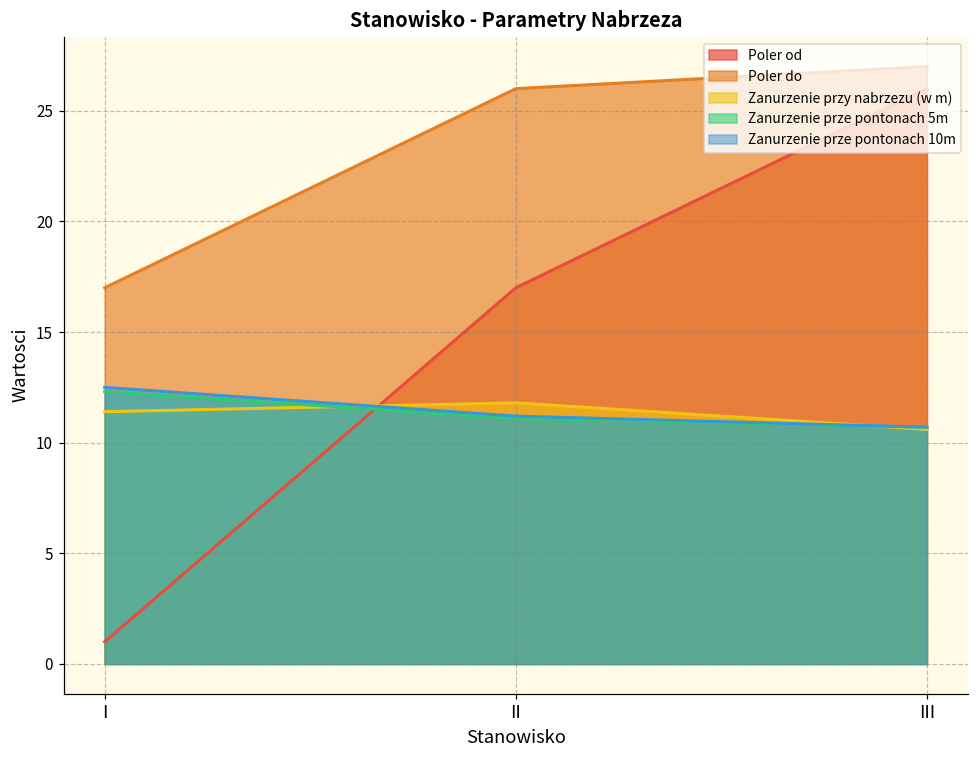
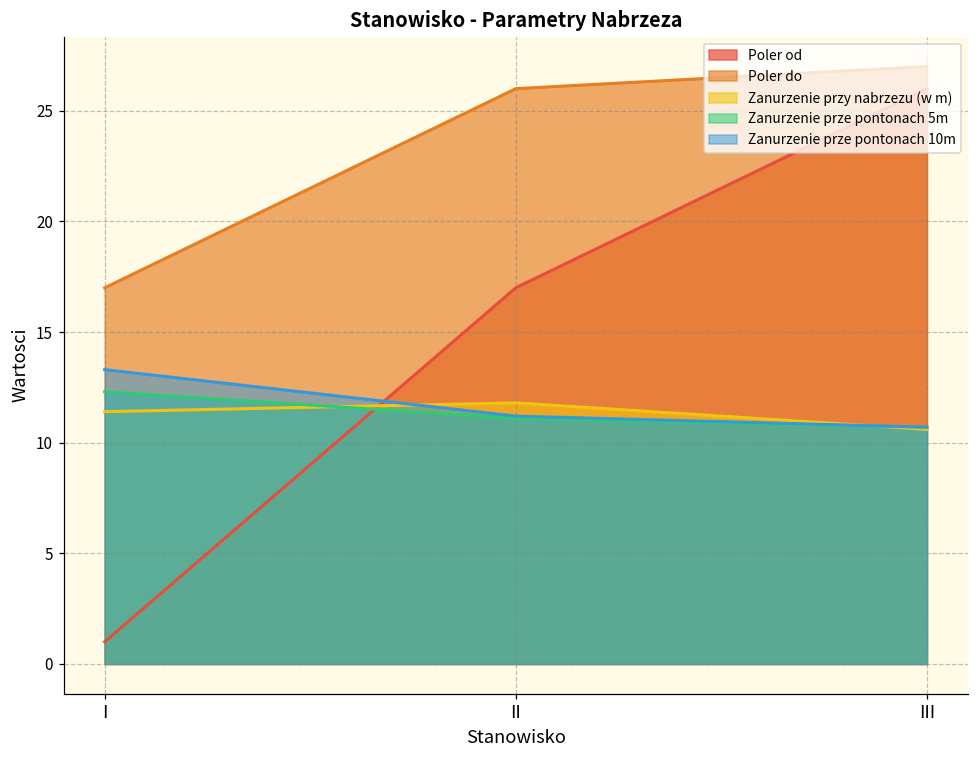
  {
    "Zanurzenie przy nabrzezu (w m)": {
      "I": 11.4,
      "II": 11.8
    },
    "Zanurzenie prze pontonach 5m": {
      "I": 12.3
    },
    "Zanurzenie prze pontonach 10m": {
-     "I": 12.5
+     "I": 13.3
    }
  }
